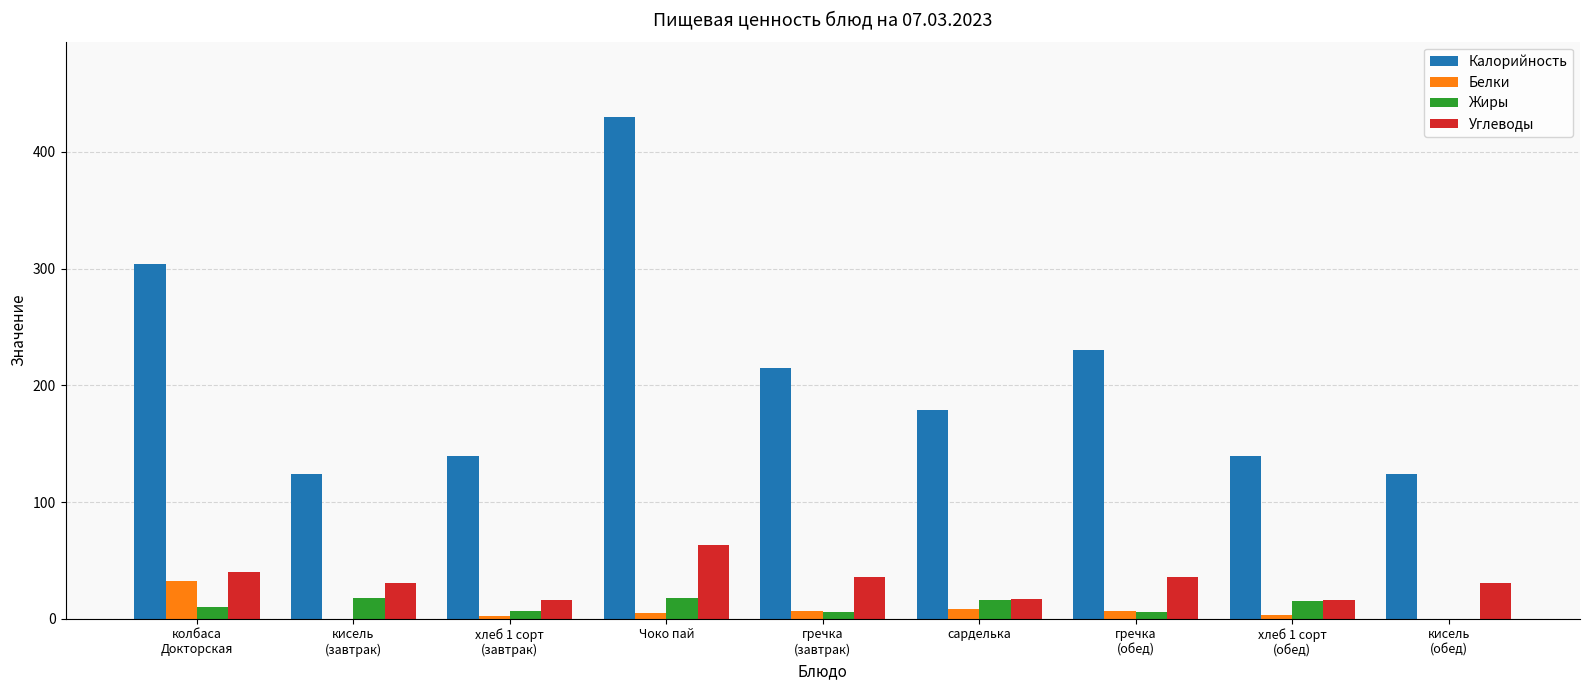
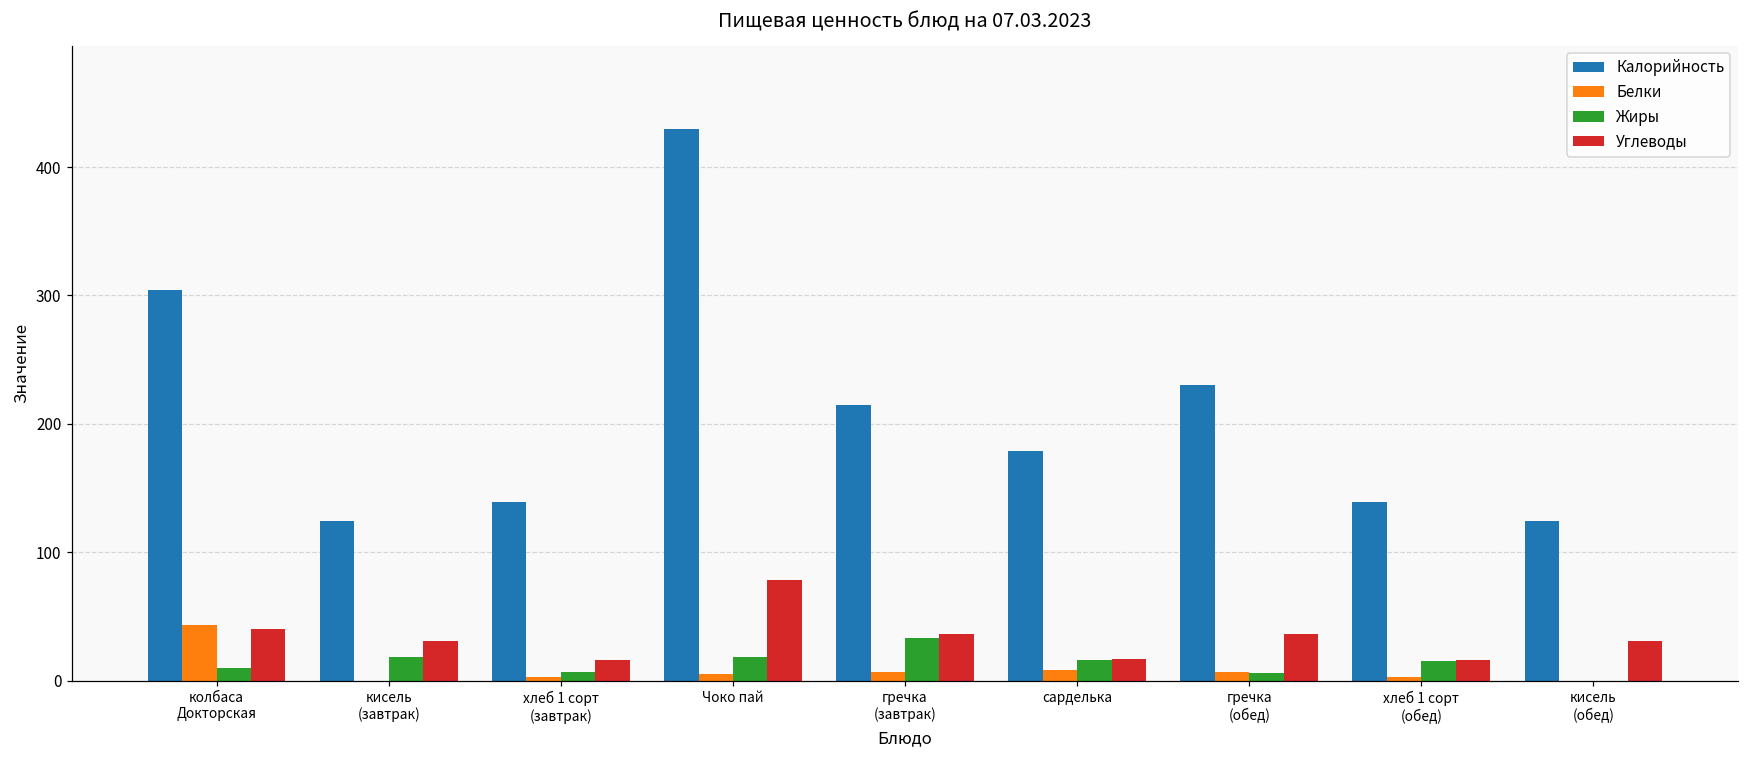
  {
    "Калорийность": {
      "колбаса Докторская": 304,
      "кисель (завтрак)": 124,
      "хлеб 1 сорт (завтрак)": 139,
      "Чоко пай": 430,
      "гречка (завтрак)": 215,
      "сарделька": 179,
      "гречка (обед)": 230,
      "хлеб 1 сорт (обед)": 139,
      "кисель (обед)": 124
    },
    "Белки": {
-     "колбаса Докторская": 32,
+     "колбаса Докторская": 43,
      "кисель (завтрак)": 0,
      "хлеб 1 сорт (завтрак)": 3,
      "Чоко пай": 5,
      "гречка (завтрак)": 7,
      "сарделька": 8,
      "гречка (обед)": 7,
      "хлеб 1 сорт (обед)": 3,
      "кисель (обед)": 0
    },
    "Жиры": {
      "колбаса Докторская": 10,
      "кисель (завтрак)": 18,
      "хлеб 1 сорт (завтрак)": 7,
      "Чоко пай": 18,
-     "гречка (завтрак)": 6,
+     "гречка (завтрак)": 33,
      "сарделька": 16,
      "гречка (обед)": 6,
      "хлеб 1 сорт (обед)": 15,
      "кисель (обед)": 0
    },
    "Углеводы": {
      "колбаса Докторская": 40,
      "кисель (завтрак)": 31,
      "хлеб 1 сорт (завтрак)": 16,
-     "Чоко пай": 63,
+     "Чоко пай": 78,
      "гречка (завтрак)": 36,
      "сарделька": 17,
      "гречка (обед)": 36,
      "хлеб 1 сорт (обед)": 16,
      "кисель (обед)": 31
    }
  }
